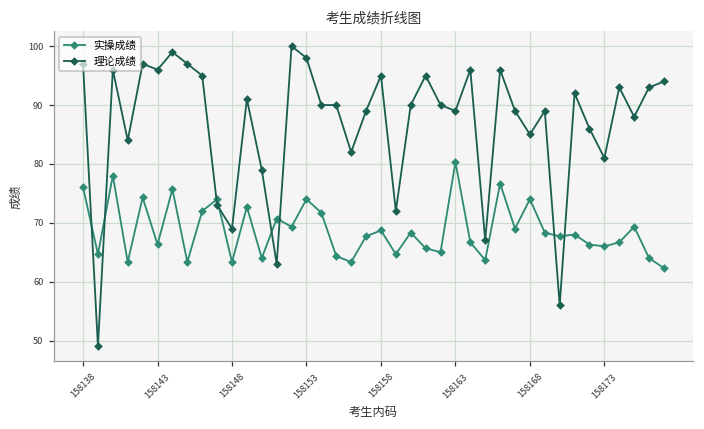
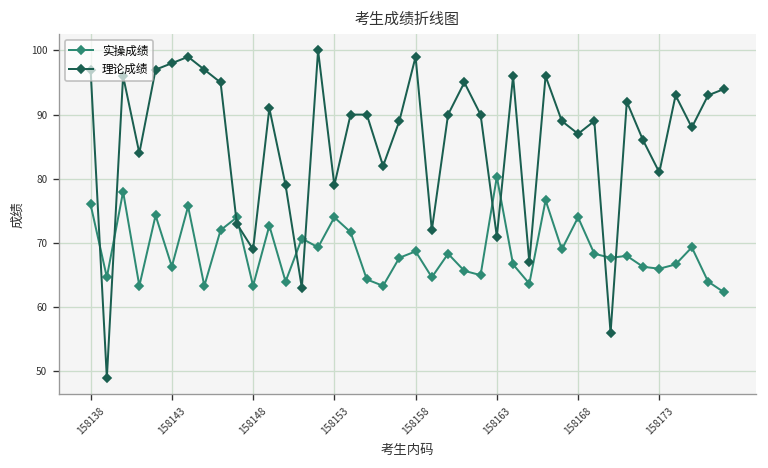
  {
    "实操成绩": {
      "158138": 76,
      "158143": 66,
      "158148": 63,
      "158153": 74,
      "158158": 69,
      "158163": 80,
      "158168": 74,
      "158173": 66
    },
    "理论成绩": {
-     "158143": 96,
+     "158143": 98,
      "158148": 69,
-     "158153": 98,
-     "158158": 95,
-     "158163": 89,
-     "158168": 85,
+     "158153": 79,
+     "158158": 99,
+     "158163": 71,
+     "158168": 87,
      "158173": 81
    }
  }
